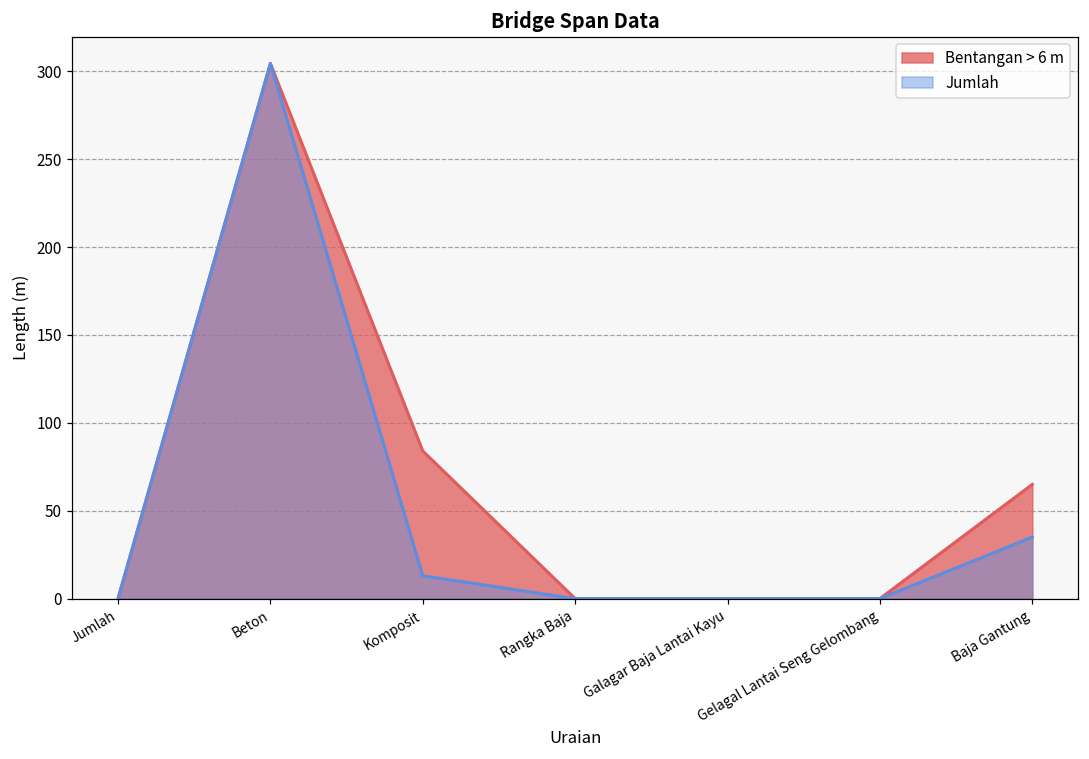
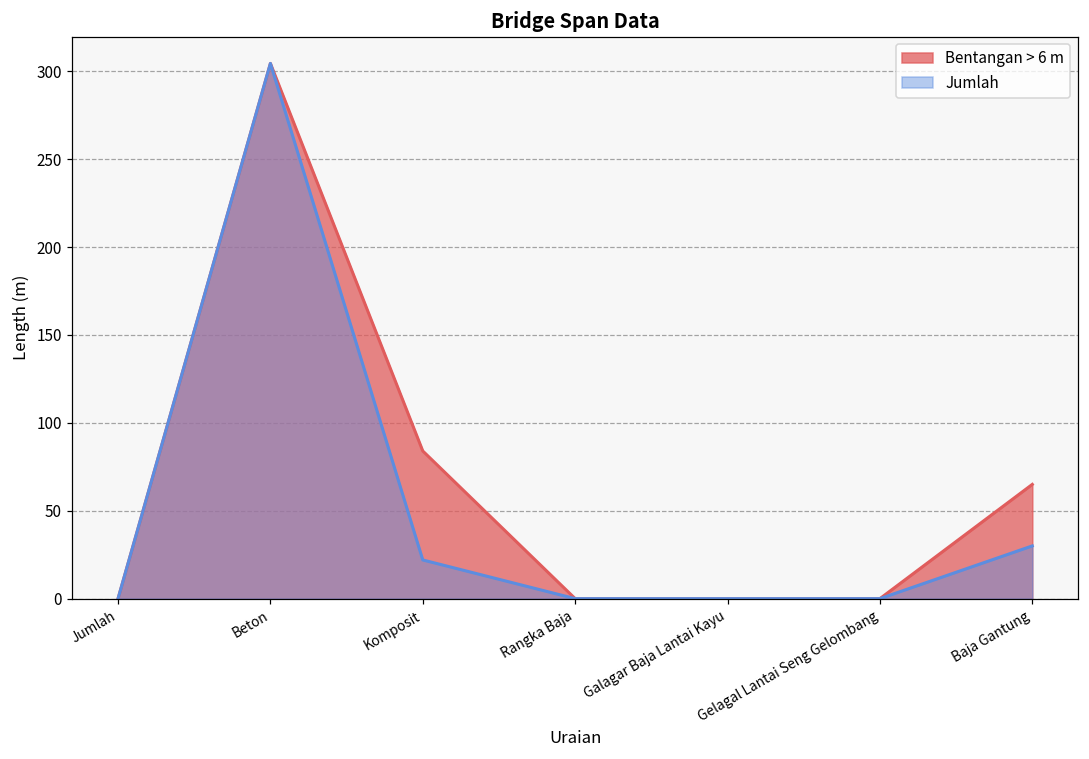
  {
    "Bentangan > 6 m": {
      "Komposit": 84,
      "Baja Gantung": 65
    },
    "Jumlah": {
-     "Komposit": 13,
-     "Baja Gantung": 35
+     "Komposit": 22,
+     "Baja Gantung": 30
    }
  }
